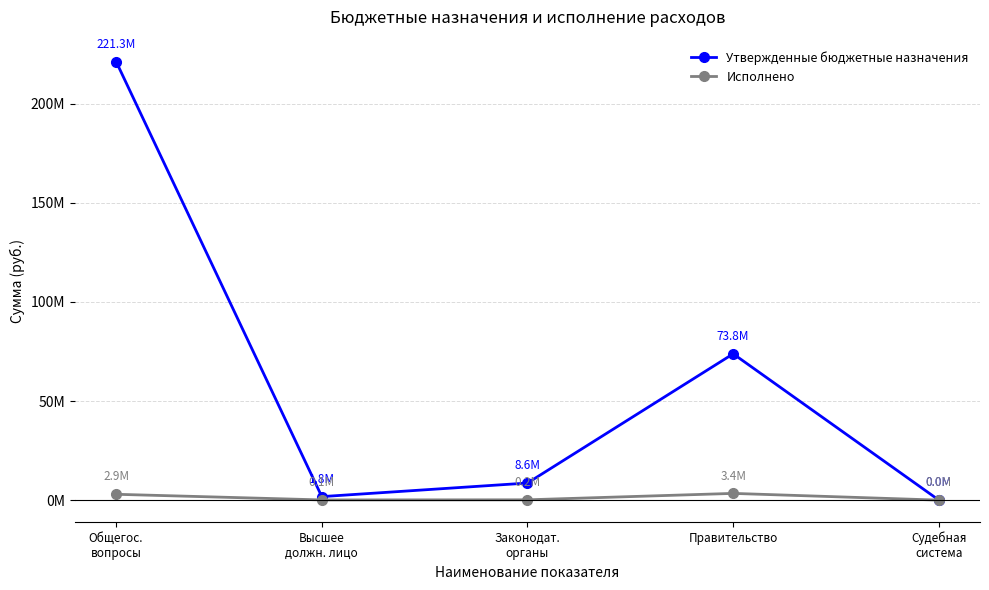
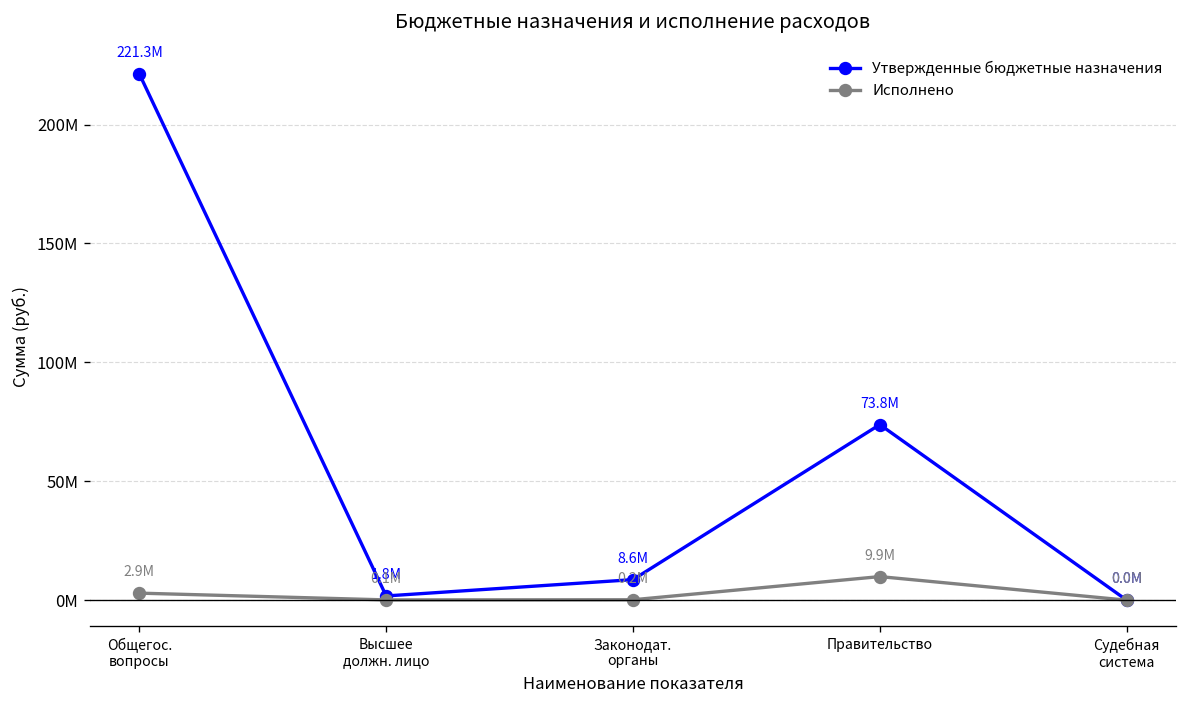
  {
    "Утвержденные бюджетные назначения": {
      "Общегос. вопросы": "221.3M",
      "Законодат. органы": "8.6M",
      "Правительство": "73.8M"
    },
    "Исполнено": {
      "Общегос. вопросы": "2.9M",
-     "Правительство": "3.4M"
+     "Правительство": "9.9M"
    }
  }
